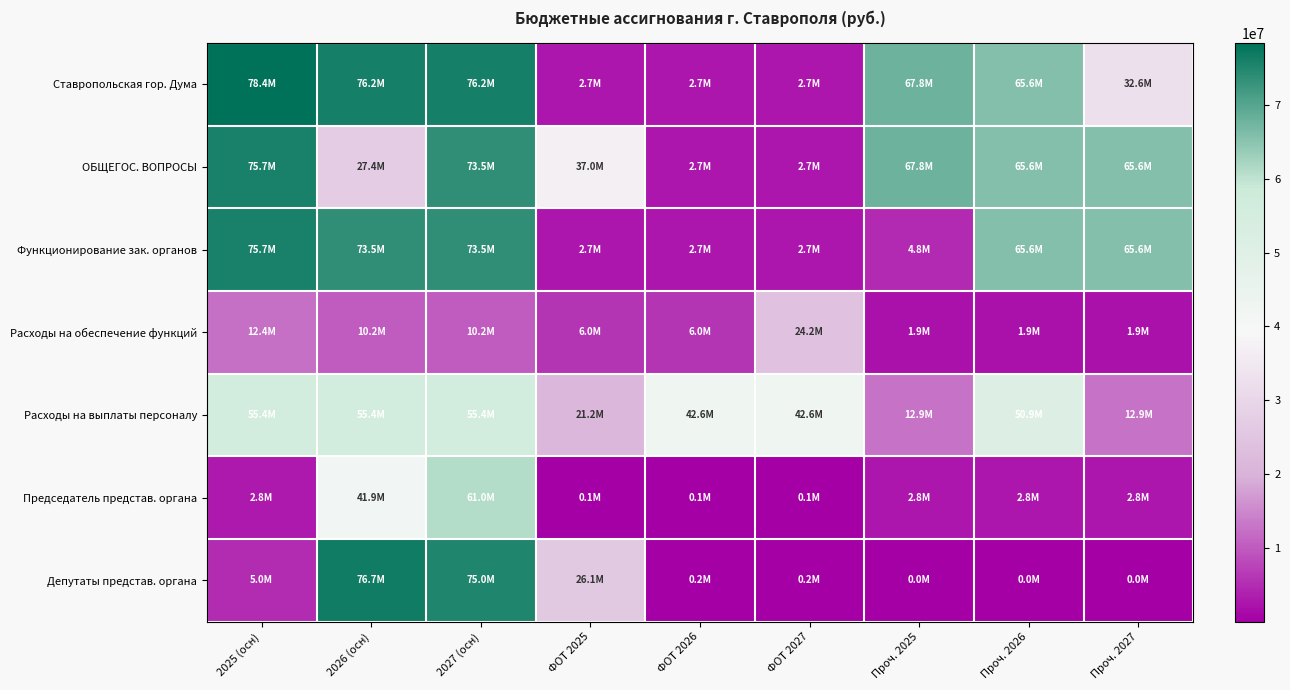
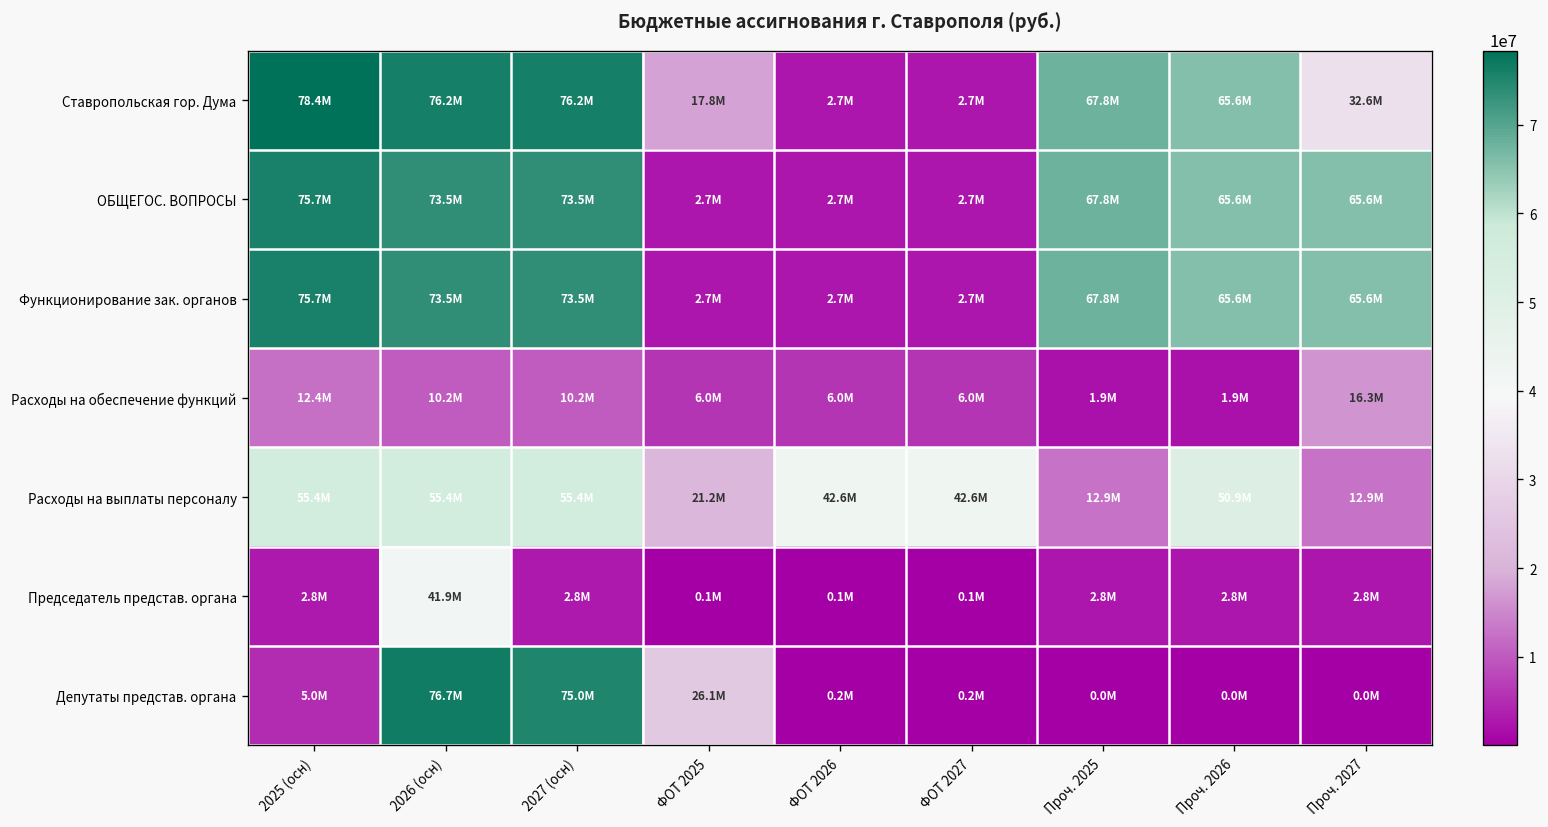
  {
    "Ставропольская гор. Дума": {
      "2025 (осн)": "78.4M",
      "2026 (осн)": "76.2M",
      "2027 (осн)": "76.2M",
-     "ФОТ 2025": "2.7M",
+     "ФОТ 2025": "17.8M",
      "ФОТ 2026": "2.7M",
      "ФОТ 2027": "2.7M",
      "Проч. 2025": "67.8M",
      "Проч. 2026": "65.6M",
      "Проч. 2027": "32.6M"
    },
    "ОБЩЕГОС. ВОПРОСЫ": {
      "2025 (осн)": "75.7M",
-     "2026 (осн)": "27.4M",
+     "2026 (осн)": "73.5M",
      "2027 (осн)": "73.5M",
-     "ФОТ 2025": "37.0M",
+     "ФОТ 2025": "2.7M",
      "ФОТ 2026": "2.7M",
      "ФОТ 2027": "2.7M",
      "Проч. 2025": "67.8M",
      "Проч. 2026": "65.6M",
      "Проч. 2027": "65.6M"
    },
    "Функционирование зак. органов": {
      "2025 (осн)": "75.7M",
      "2026 (осн)": "73.5M",
      "2027 (осн)": "73.5M",
      "ФОТ 2025": "2.7M",
      "ФОТ 2026": "2.7M",
      "ФОТ 2027": "2.7M",
-     "Проч. 2025": "4.8M",
+     "Проч. 2025": "67.8M",
      "Проч. 2026": "65.6M",
      "Проч. 2027": "65.6M"
    },
    "Расходы на обеспечение функций": {
      "2025 (осн)": "12.4M",
      "2026 (осн)": "10.2M",
      "2027 (осн)": "10.2M",
      "ФОТ 2025": "6.0M",
      "ФОТ 2026": "6.0M",
-     "ФОТ 2027": "24.2M",
+     "ФОТ 2027": "6.0M",
      "Проч. 2025": "1.9M",
      "Проч. 2026": "1.9M",
-     "Проч. 2027": "1.9M"
+     "Проч. 2027": "16.3M"
    },
    "Расходы на выплаты персоналу": {
      "ФОТ 2025": "21.2M",
      "ФОТ 2026": "42.6M",
      "ФОТ 2027": "42.6M",
      "Проч. 2025": "12.9M",
      "Проч. 2027": "12.9M"
    },
    "Председатель представ. органа": {
      "2025 (осн)": "2.8M",
      "2026 (осн)": "41.9M",
-     "2027 (осн)": "61.0M",
+     "2027 (осн)": "2.8M",
      "ФОТ 2025": "0.1M",
      "ФОТ 2026": "0.1M",
      "ФОТ 2027": "0.1M",
      "Проч. 2025": "2.8M",
      "Проч. 2026": "2.8M",
      "Проч. 2027": "2.8M"
    },
    "Депутаты представ. органа": {
      "2025 (осн)": "5.0M",
      "2026 (осн)": "76.7M",
      "2027 (осн)": "75.0M",
      "ФОТ 2025": "26.1M",
      "ФОТ 2026": "0.2M",
      "ФОТ 2027": "0.2M",
      "Проч. 2025": "0.0M",
      "Проч. 2026": "0.0M",
      "Проч. 2027": "0.0M"
    }
  }
